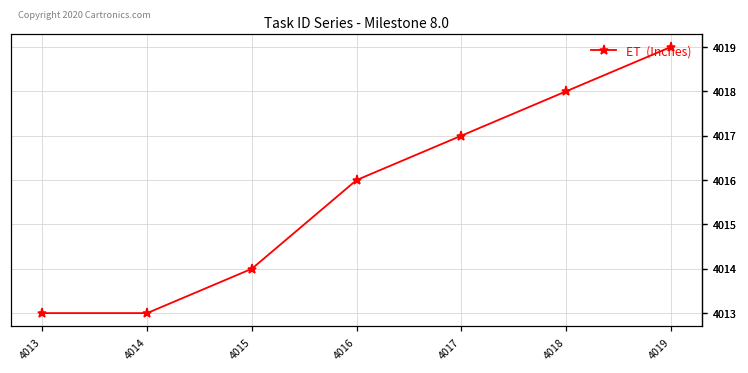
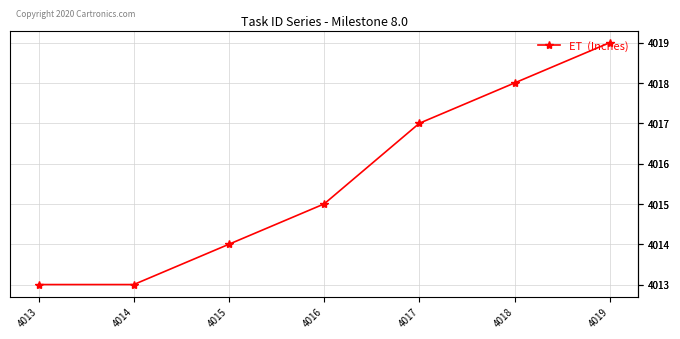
  {
    "4013": 4013,
    "4014": 4013,
    "4015": 4014,
-   "4016": 4016,
+   "4016": 4015,
    "4017": 4017,
    "4018": 4018,
    "4019": 4019
  }
